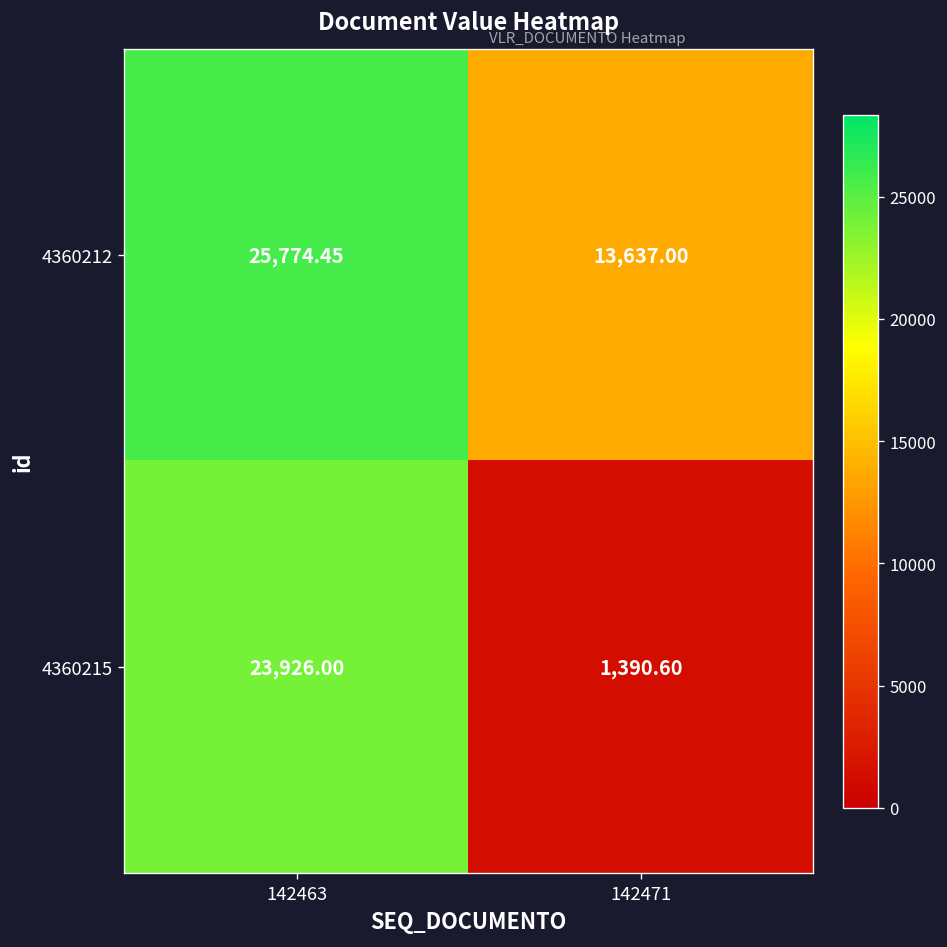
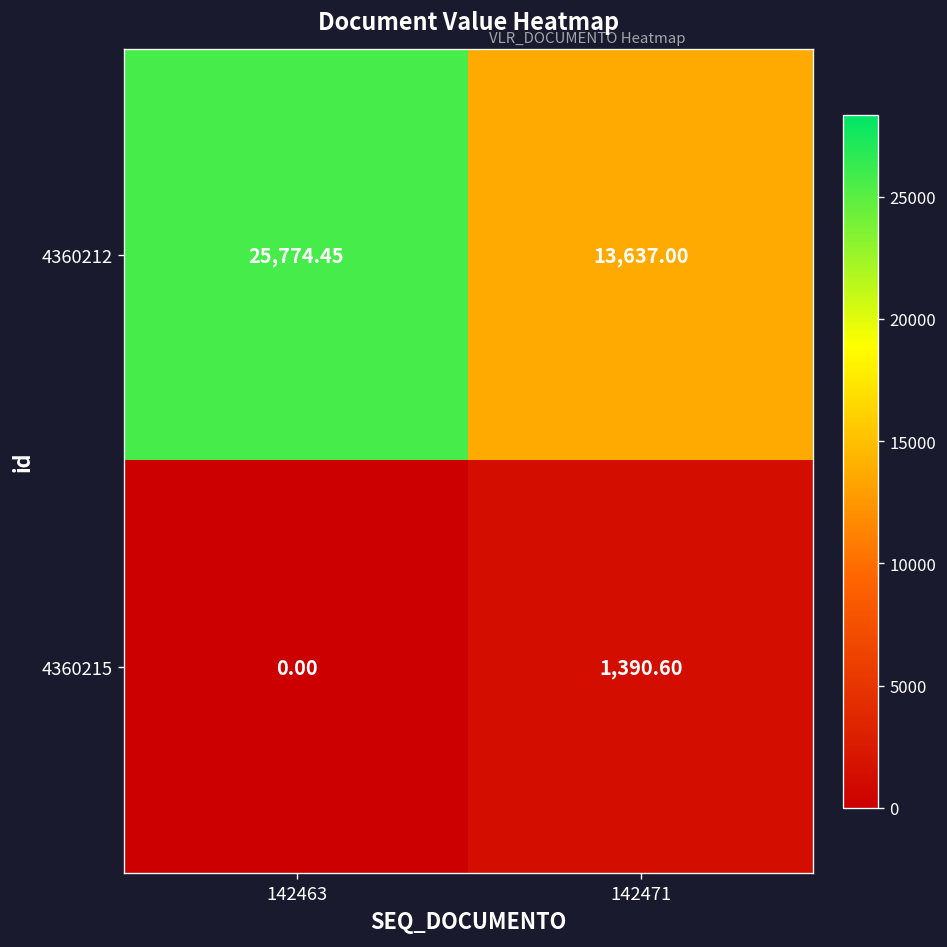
  {
    "4360212": {
      "142463": "25,774.45",
      "142471": "13,637.00"
    },
    "4360215": {
-     "142463": "23,926.00",
+     "142463": "0.00",
      "142471": "1,390.60"
    }
  }
